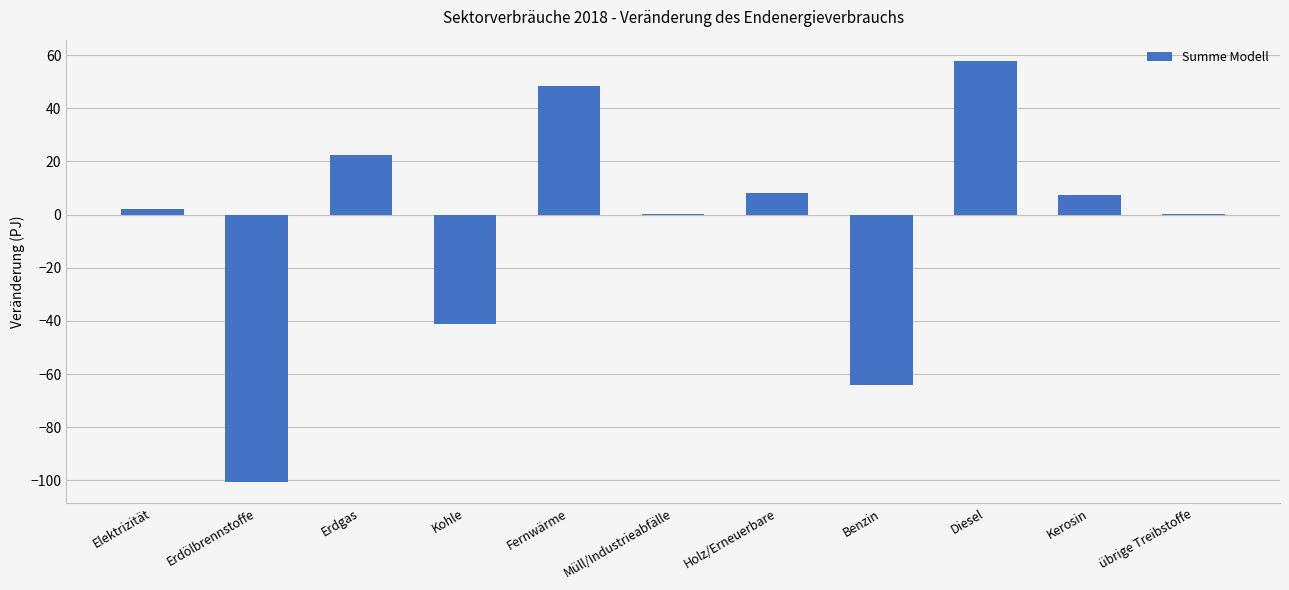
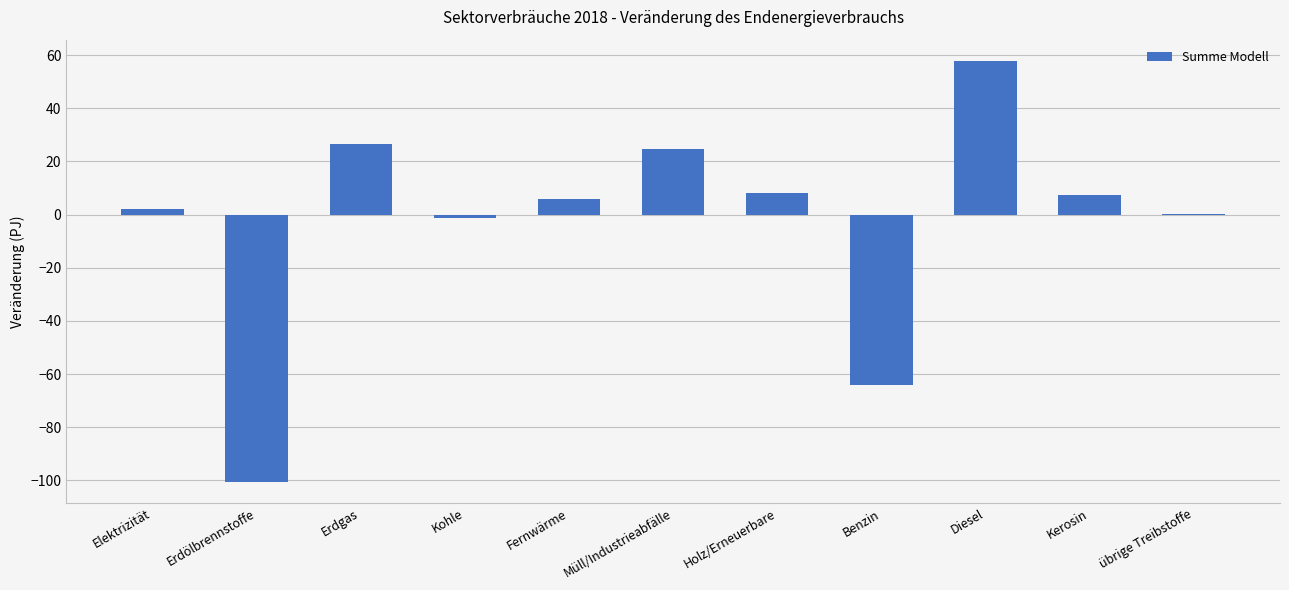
  {
    "Elektrizität": 2,
    "Erdölbrennstoffe": -101,
-   "Erdgas": 23,
-   "Kohle": -41,
-   "Fernwärme": 49,
-   "Müll/Industrieabfälle": 0,
+   "Erdgas": 26,
+   "Kohle": -1,
+   "Fernwärme": 6,
+   "Müll/Industrieabfälle": 25,
    "Holz/Erneuerbare": 8,
    "Benzin": -64,
    "Diesel": 58,
    "Kerosin": 7
  }
